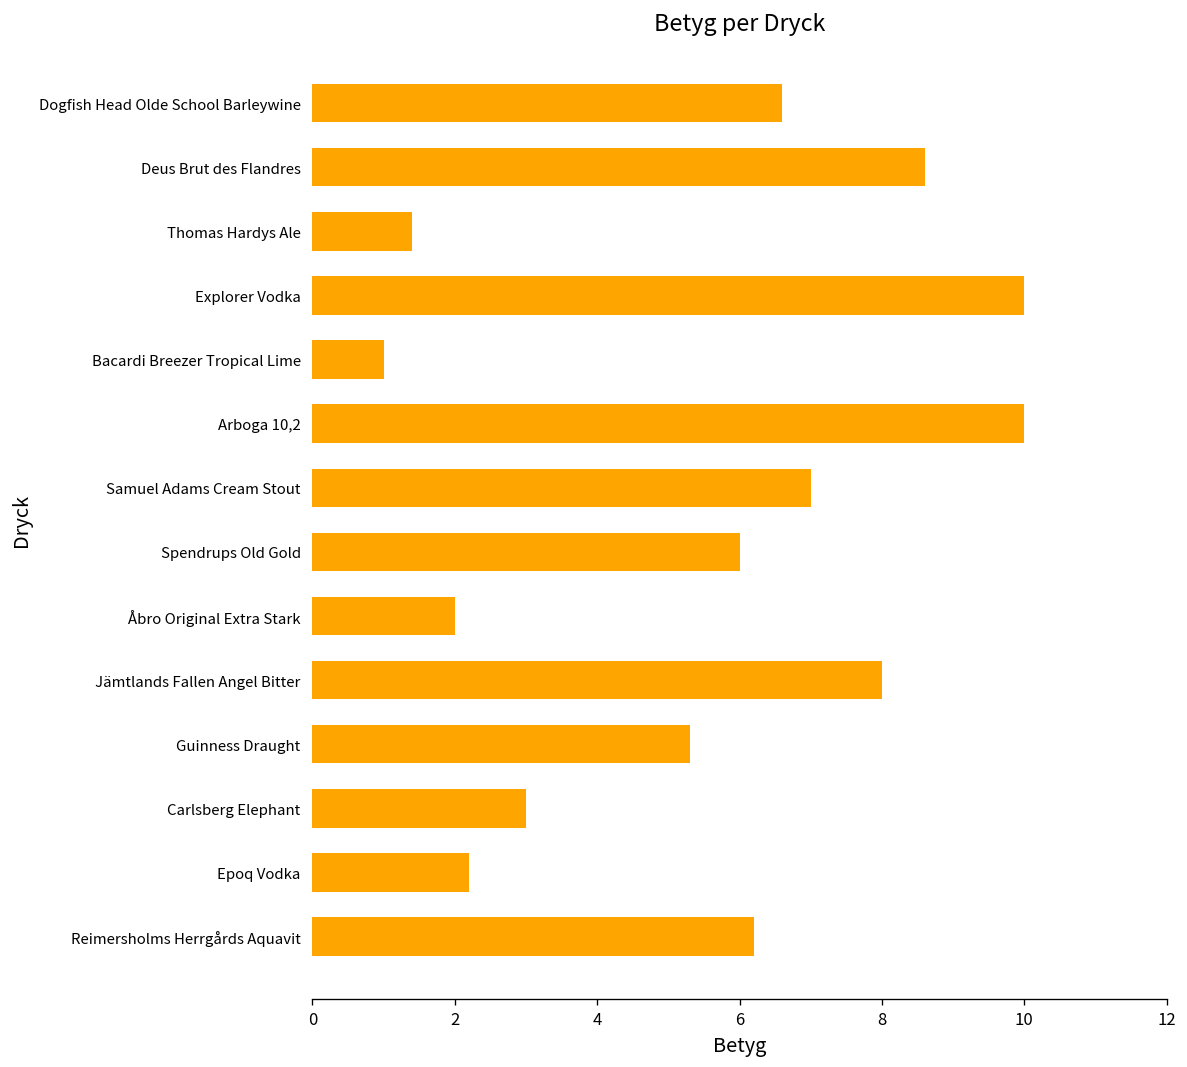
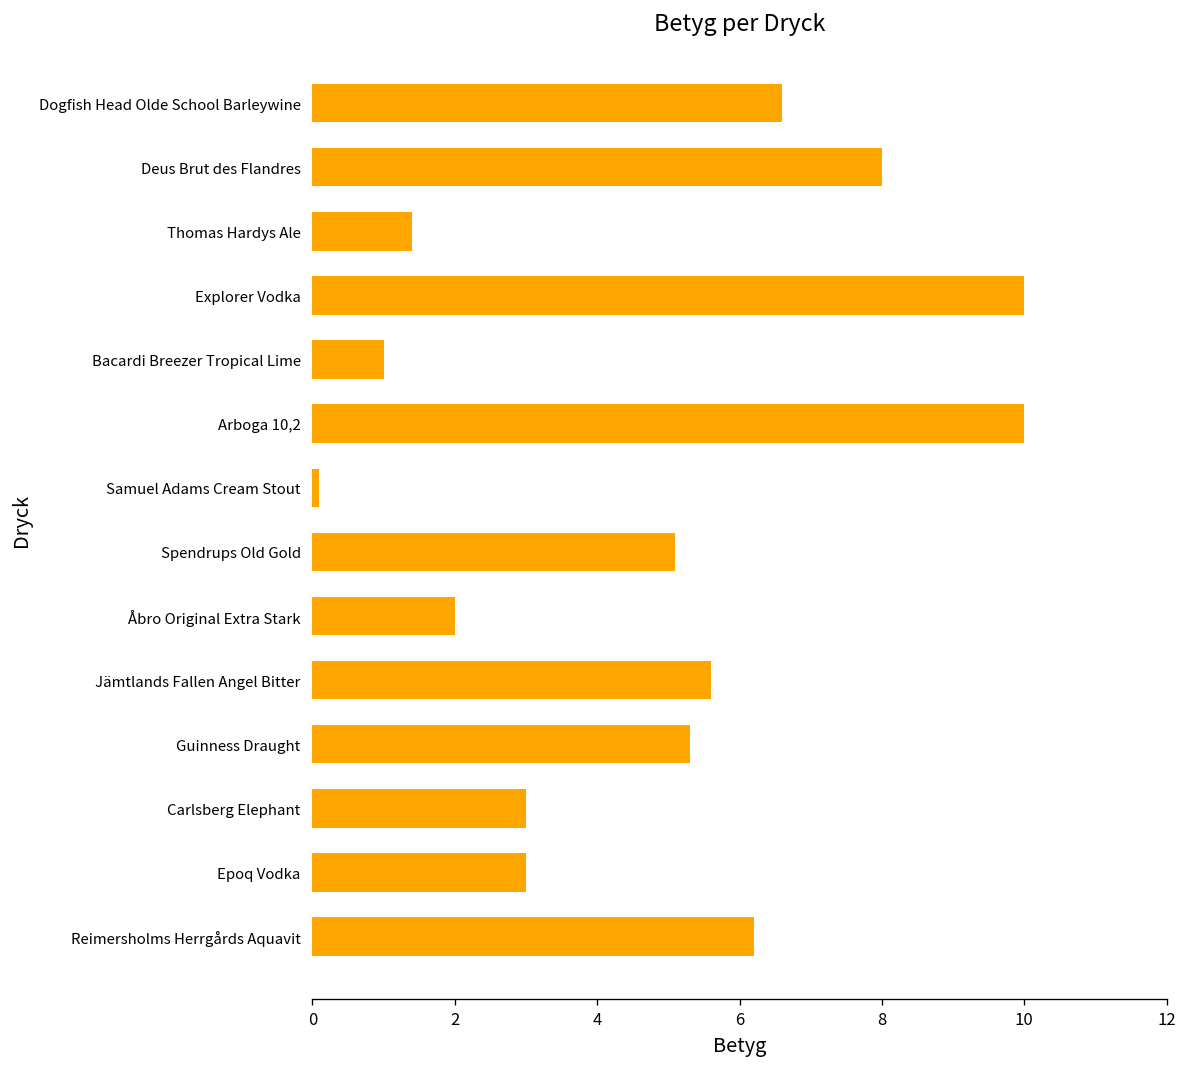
  {
    "Dogfish Head Olde School Barleywine": 6.6,
-   "Deus Brut des Flandres": 8.6,
+   "Deus Brut des Flandres": 8.0,
    "Thomas Hardys Ale": 1.4,
    "Explorer Vodka": 10.0,
    "Bacardi Breezer Tropical Lime": 1.0,
    "Arboga 10,2": 10.0,
-   "Samuel Adams Cream Stout": 7.0,
-   "Spendrups Old Gold": 6.0,
+   "Samuel Adams Cream Stout": 0.1,
+   "Spendrups Old Gold": 5.1,
    "Åbro Original Extra Stark": 2.0,
-   "Jämtlands Fallen Angel Bitter": 8.0,
+   "Jämtlands Fallen Angel Bitter": 5.6,
    "Guinness Draught": 5.3,
    "Carlsberg Elephant": 3.0,
-   "Epoq Vodka": 2.2,
+   "Epoq Vodka": 3.0,
    "Reimersholms Herrgårds Aquavit": 6.2
  }
